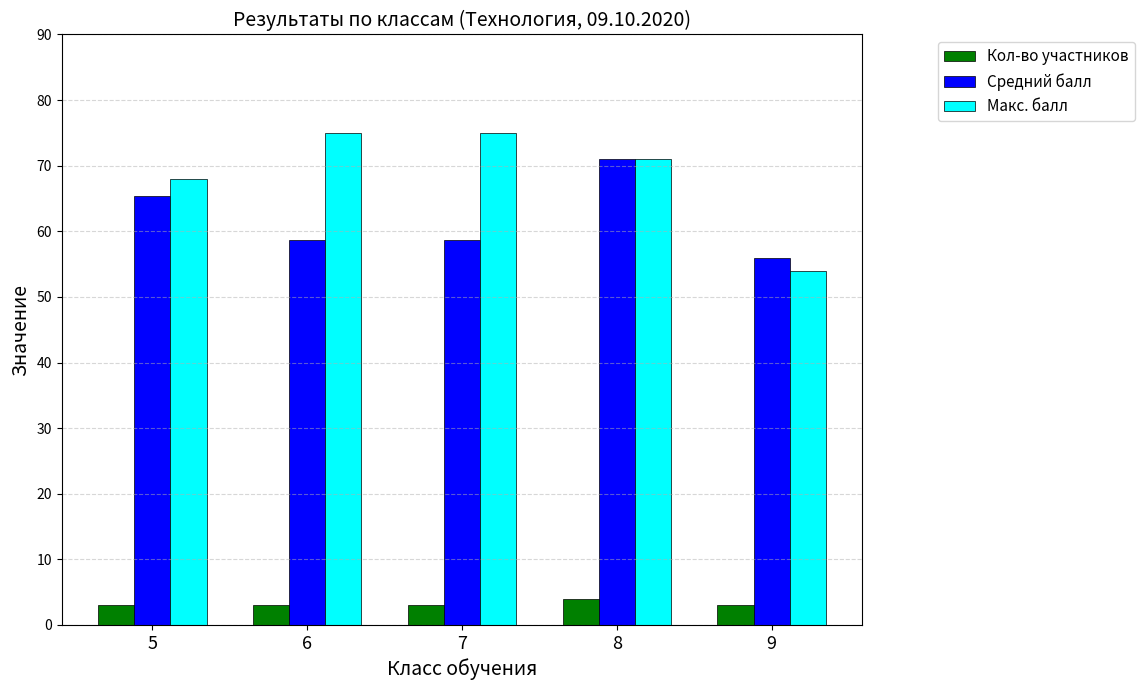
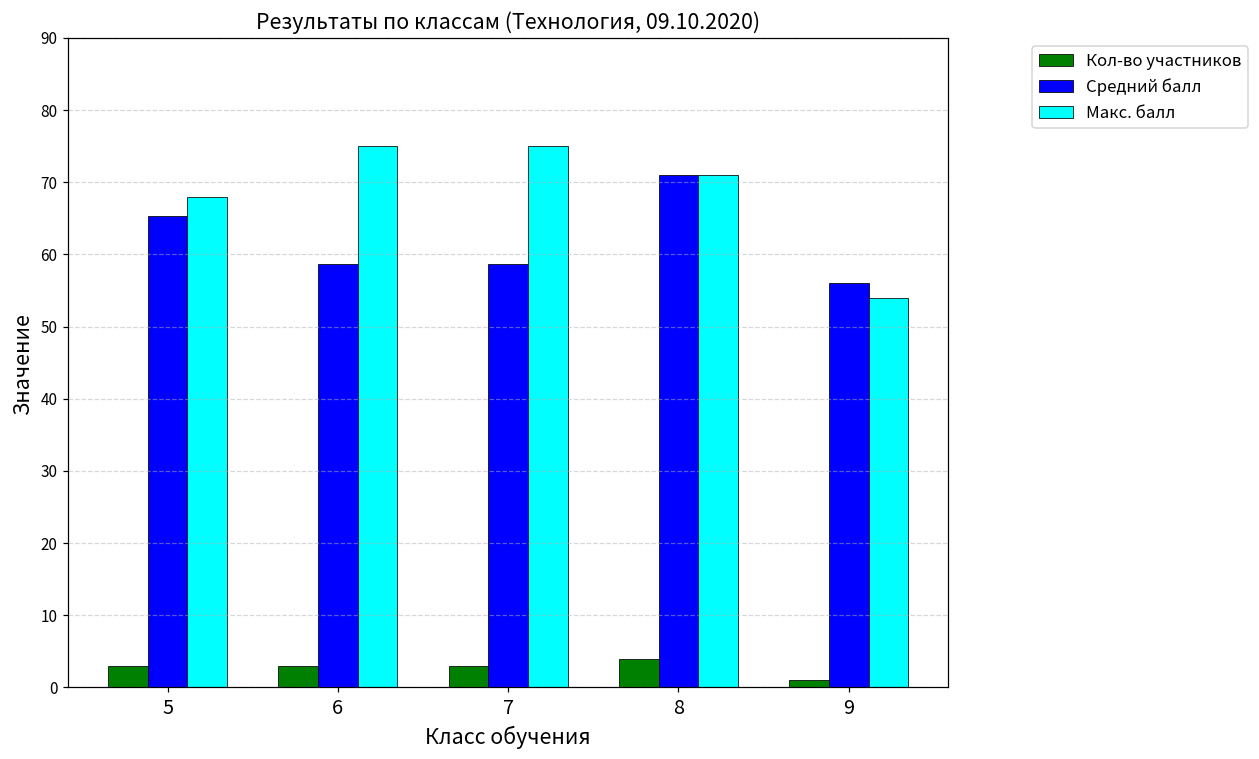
  {
    "Кол-во участников": {
      "5": 3,
      "6": 3,
      "7": 3,
      "8": 4,
-     "9": 3
+     "9": 1
    },
    "Средний балл": {
      "5": 65,
      "6": 59,
      "7": 59,
      "8": 71,
      "9": 56
    },
    "Макс. балл": {
      "5": 68,
      "6": 75,
      "7": 75,
      "8": 71,
      "9": 54
    }
  }
